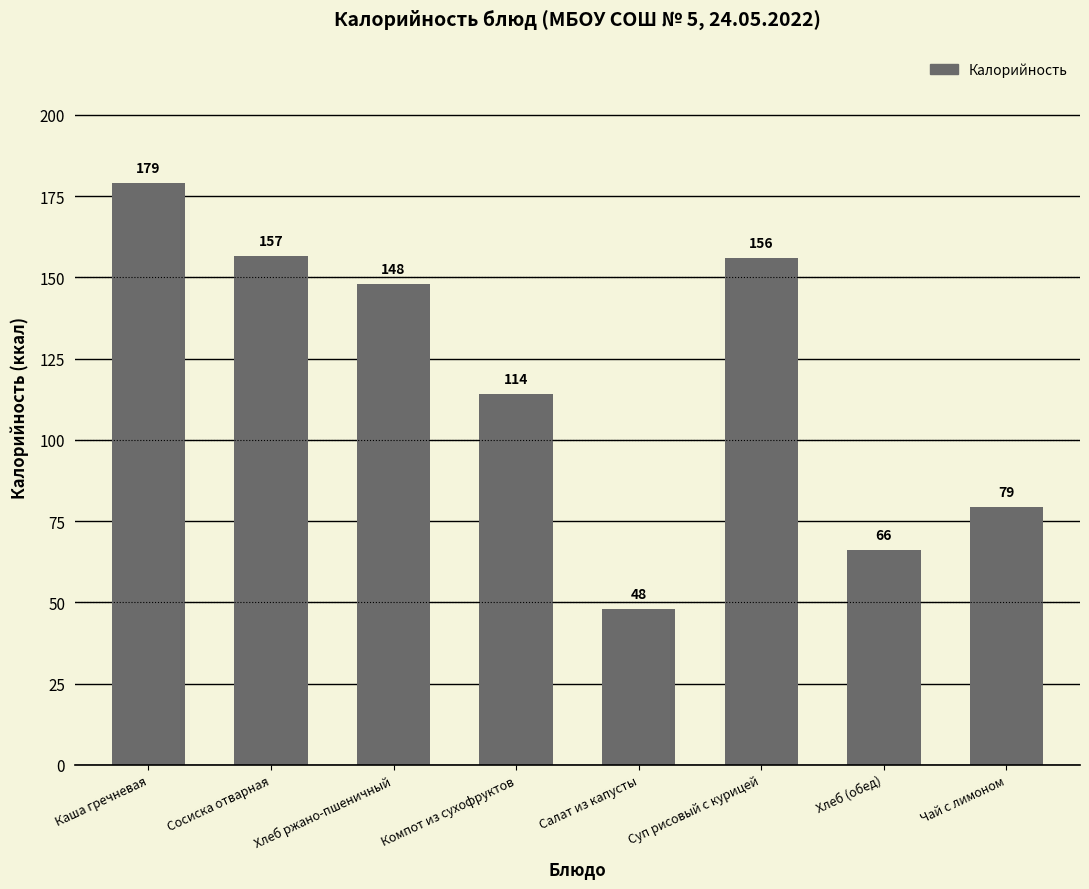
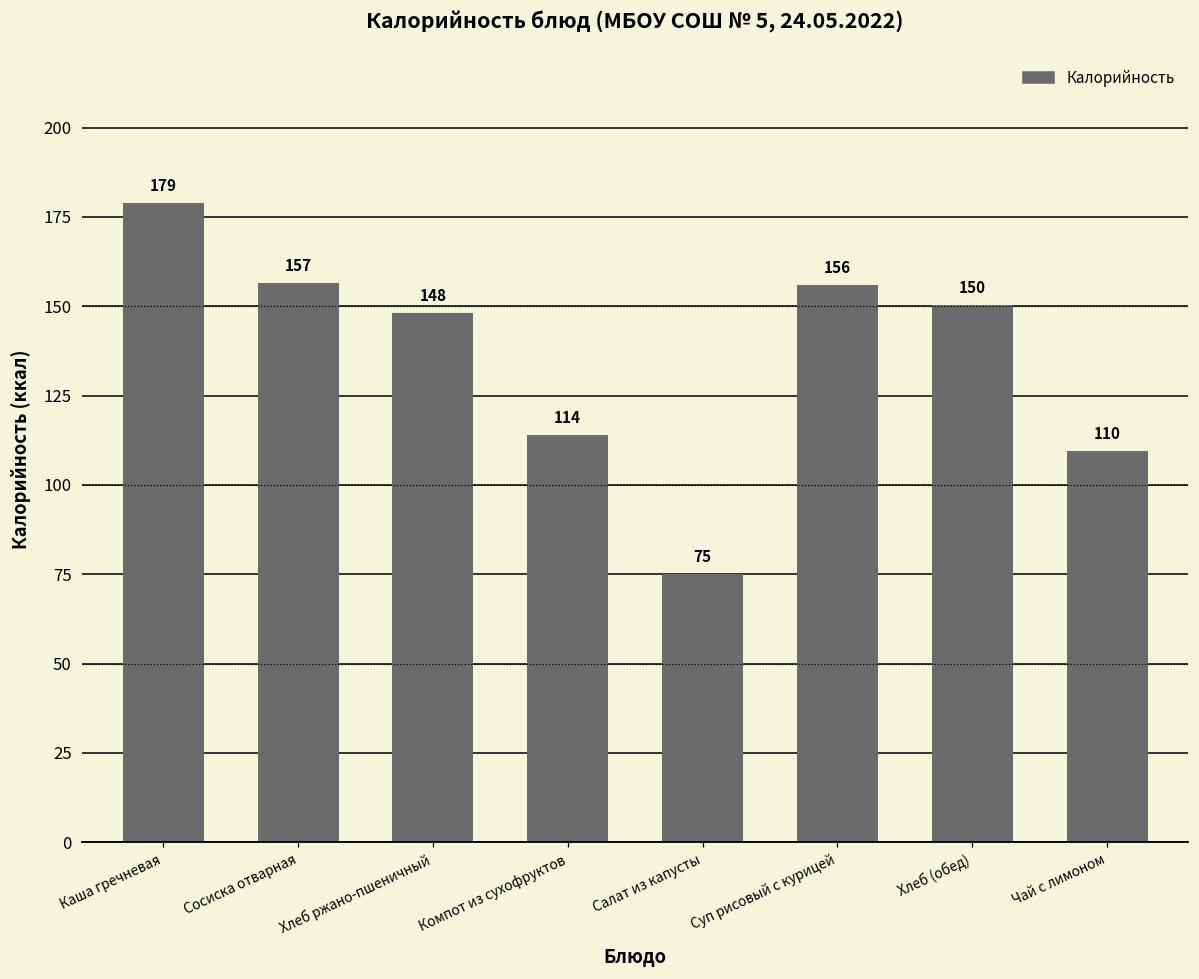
  {
    "Каша гречневая": 179,
    "Сосиска отварная": 157,
    "Хлеб ржано-пшеничный": 148,
    "Компот из сухофруктов": 114,
-   "Салат из капусты": 48,
+   "Салат из капусты": 75,
    "Суп рисовый с курицей": 156,
-   "Хлеб (обед)": 66,
-   "Чай с лимоном": 79
+   "Хлеб (обед)": 150,
+   "Чай с лимоном": 110
  }
